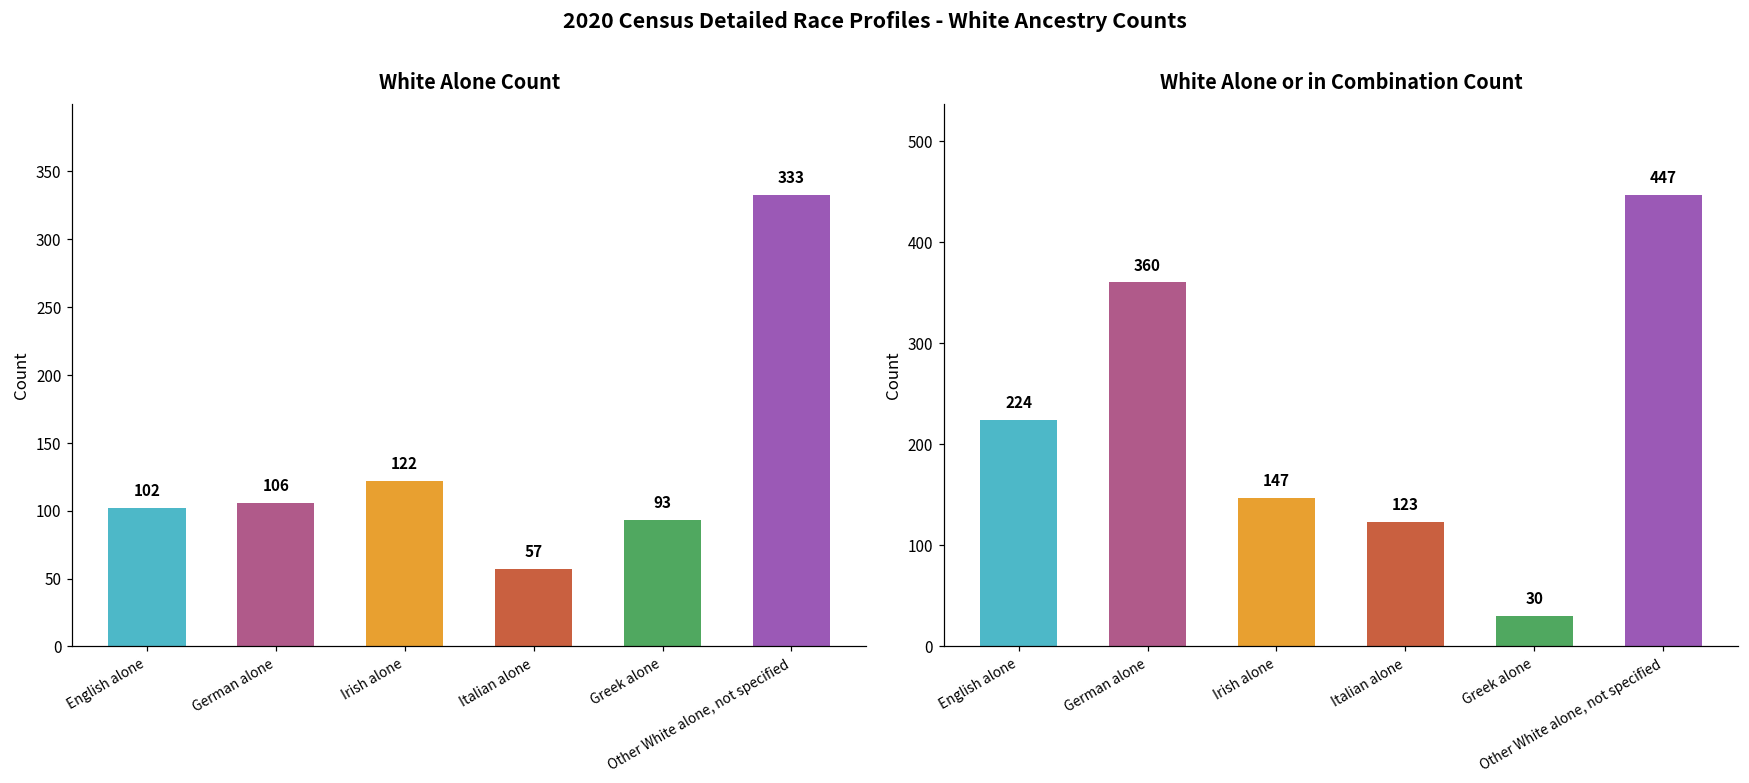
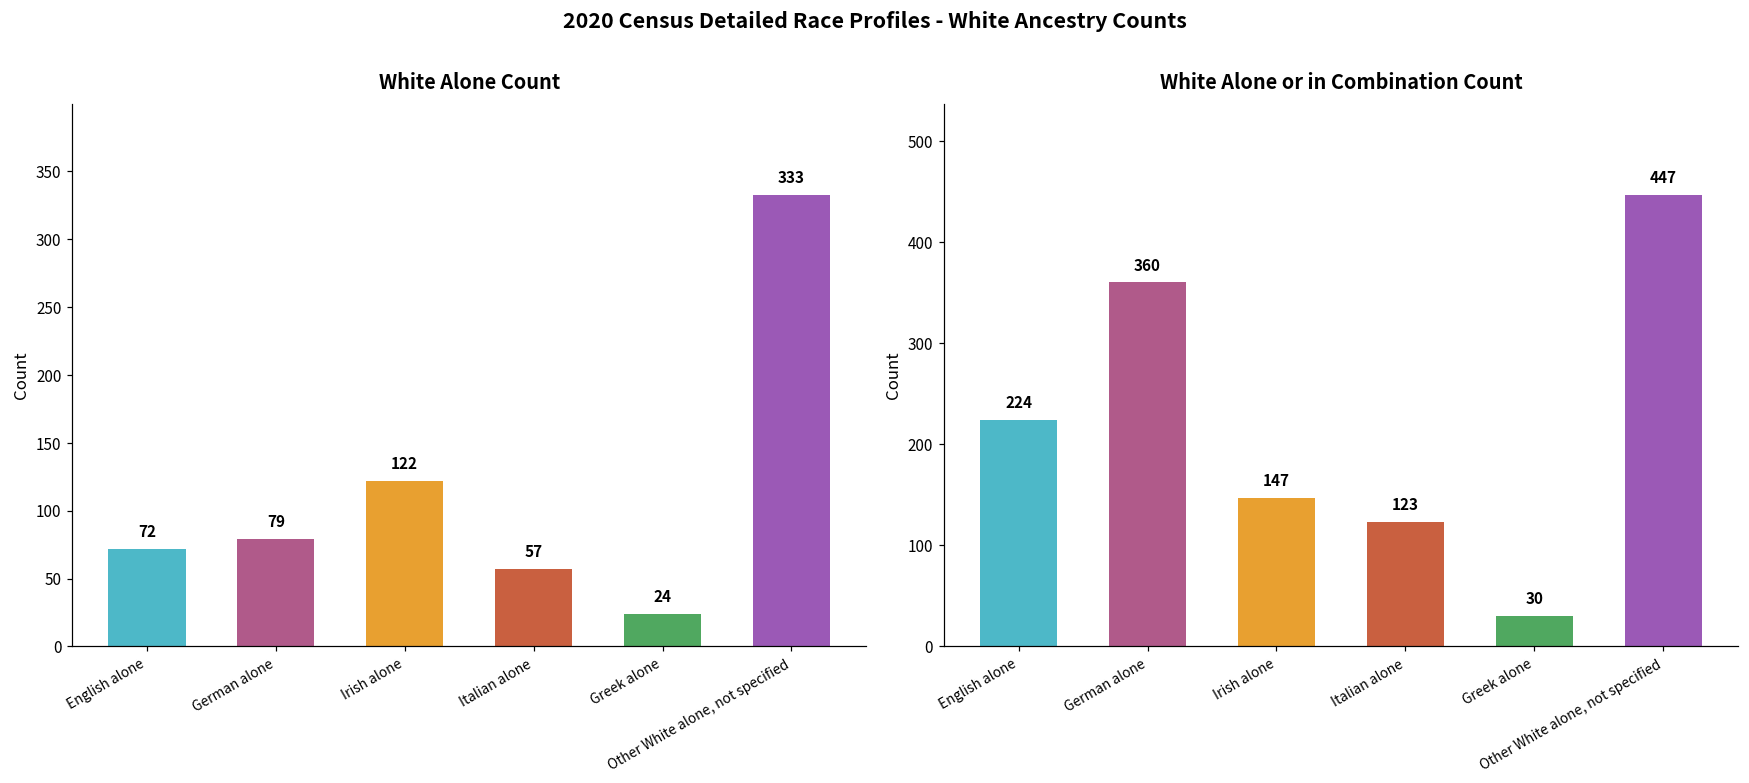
  {
    "White Alone Count": {
-     "English alone": 102,
-     "German alone": 106,
+     "English alone": 72,
+     "German alone": 79,
      "Irish alone": 122,
      "Italian alone": 57,
-     "Greek alone": 93,
+     "Greek alone": 24,
      "Other White alone, not specified": 333
    },
    "White Alone or in Combination Count": {
      "English alone": 224,
      "German alone": 360,
      "Irish alone": 147,
      "Italian alone": 123,
      "Greek alone": 30,
      "Other White alone, not specified": 447
    }
  }
